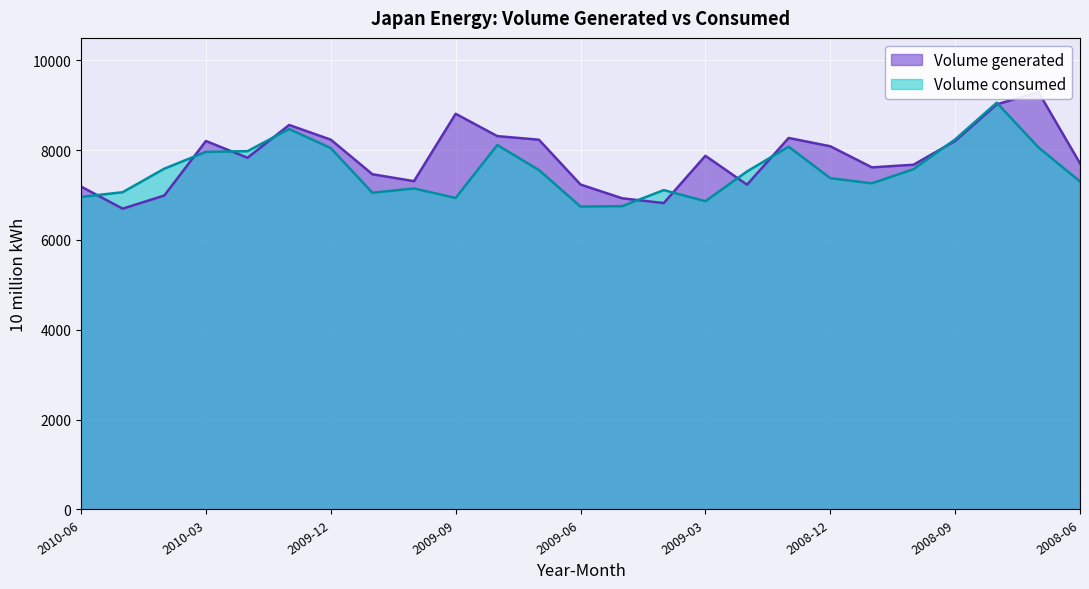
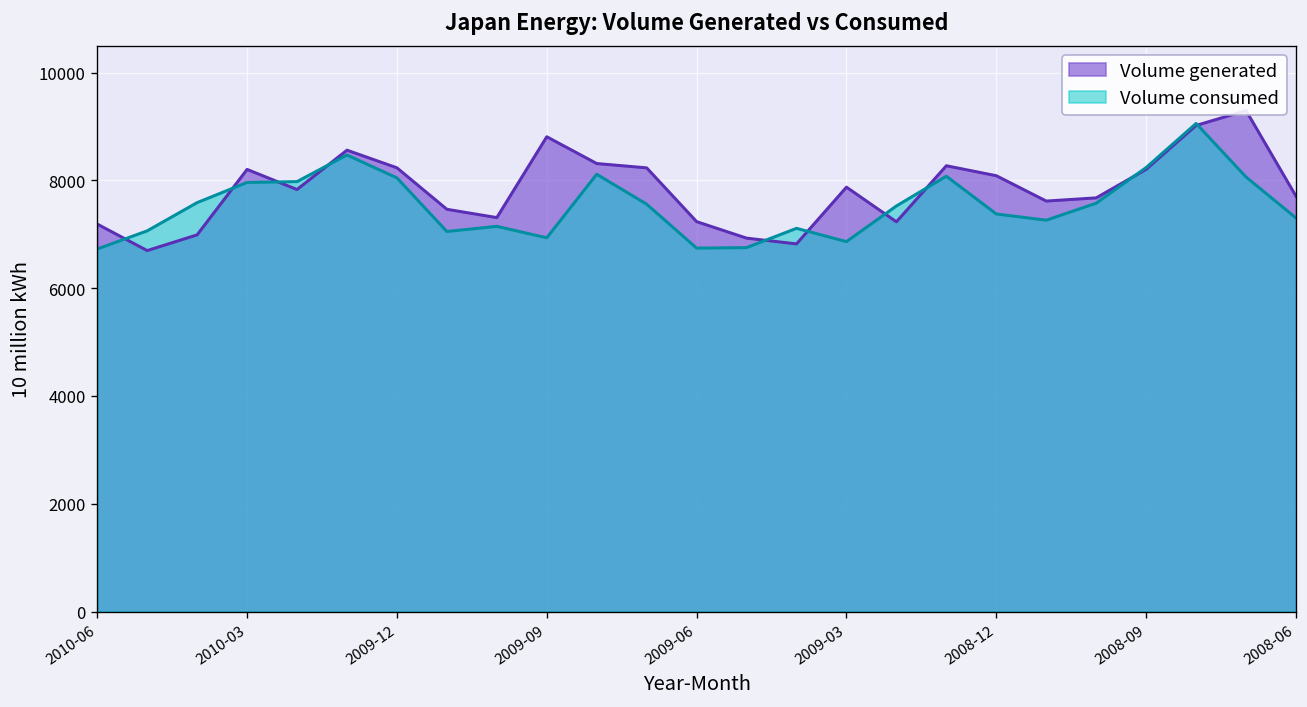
  {
    "Volume generated": {
      "2010-06": 7200,
      "2010-03": 8200,
      "2009-12": 8200,
      "2009-09": 8800,
      "2009-06": 7200,
      "2009-03": 7900,
      "2008-12": 8100,
      "2008-06": 7700
    },
    "Volume consumed": {
-     "2010-06": 7000,
+     "2010-06": 6700,
      "2010-03": 8000,
      "2009-12": 8000,
      "2009-09": 6900,
      "2009-06": 6700,
      "2009-03": 6900,
      "2008-12": 7400,
      "2008-06": 7300
    }
  }
